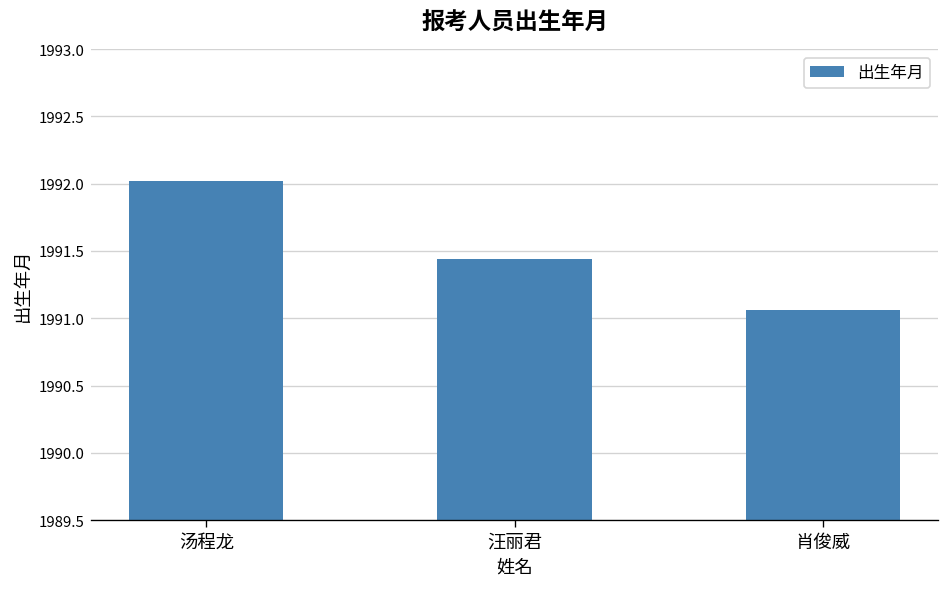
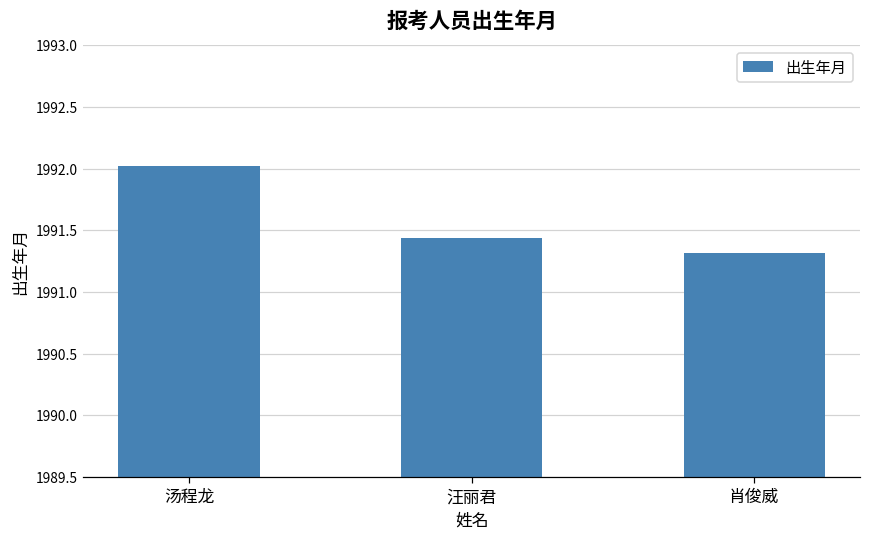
  {
    "汤程龙": 1992.02,
    "汪丽君": 1991.44,
-   "肖俊威": 1991.06
+   "肖俊威": 1991.32
  }
